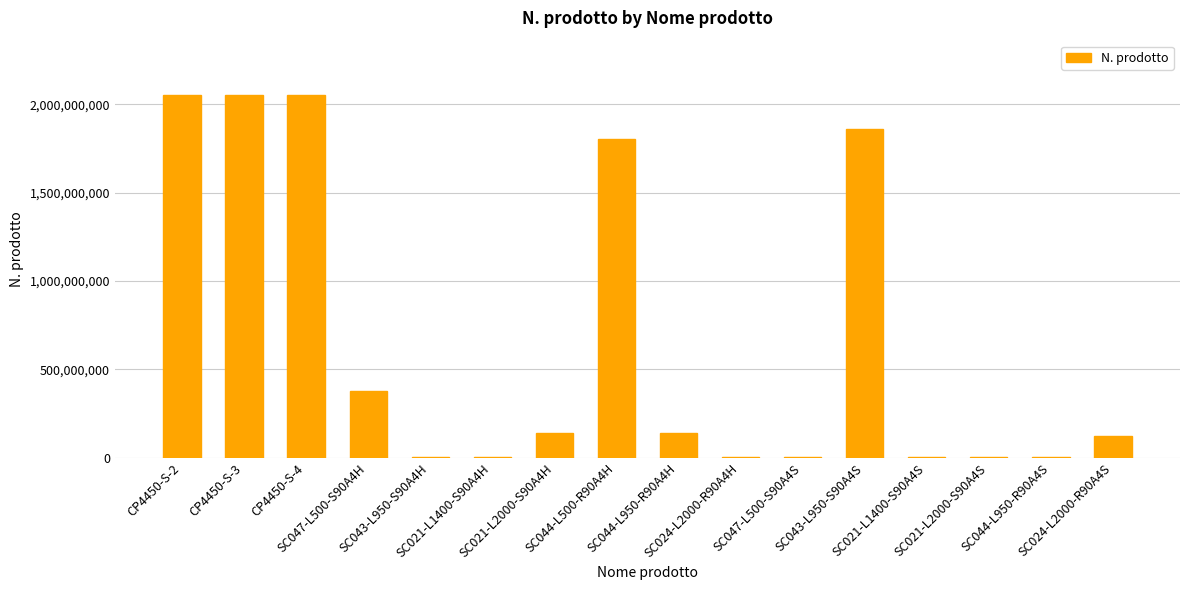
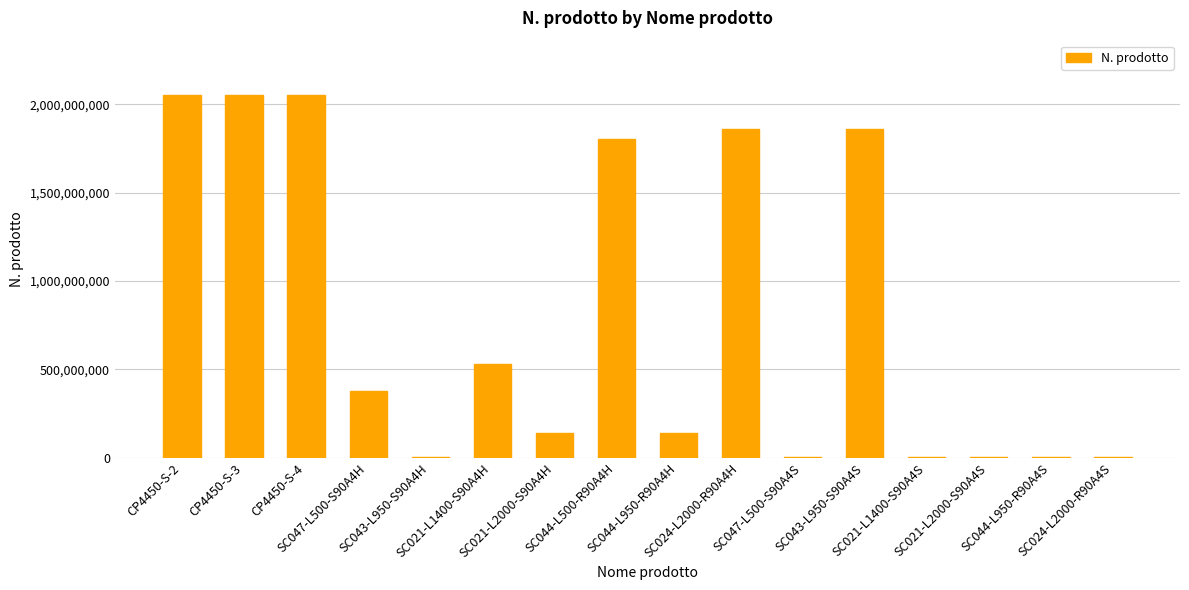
  {
    "CP4450-S-2": "2,050,000,000",
    "CP4450-S-3": "2,050,000,000",
    "CP4450-S-4": "2,050,000,000",
    "SC047-L500-S90A4H": "380,000,000",
-   "SC021-L1400-S90A4H": "0",
+   "SC021-L1400-S90A4H": "530,000,000",
    "SC021-L2000-S90A4H": "140,000,000",
    "SC044-L500-R90A4H": "1,800,000,000",
    "SC044-L950-R90A4H": "140,000,000",
-   "SC024-L2000-R90A4H": "0",
+   "SC024-L2000-R90A4H": "1,860,000,000",
    "SC043-L950-S90A4S": "1,860,000,000",
-   "SC024-L2000-R90A4S": "120,000,000"
+   "SC024-L2000-R90A4S": "0"
  }
